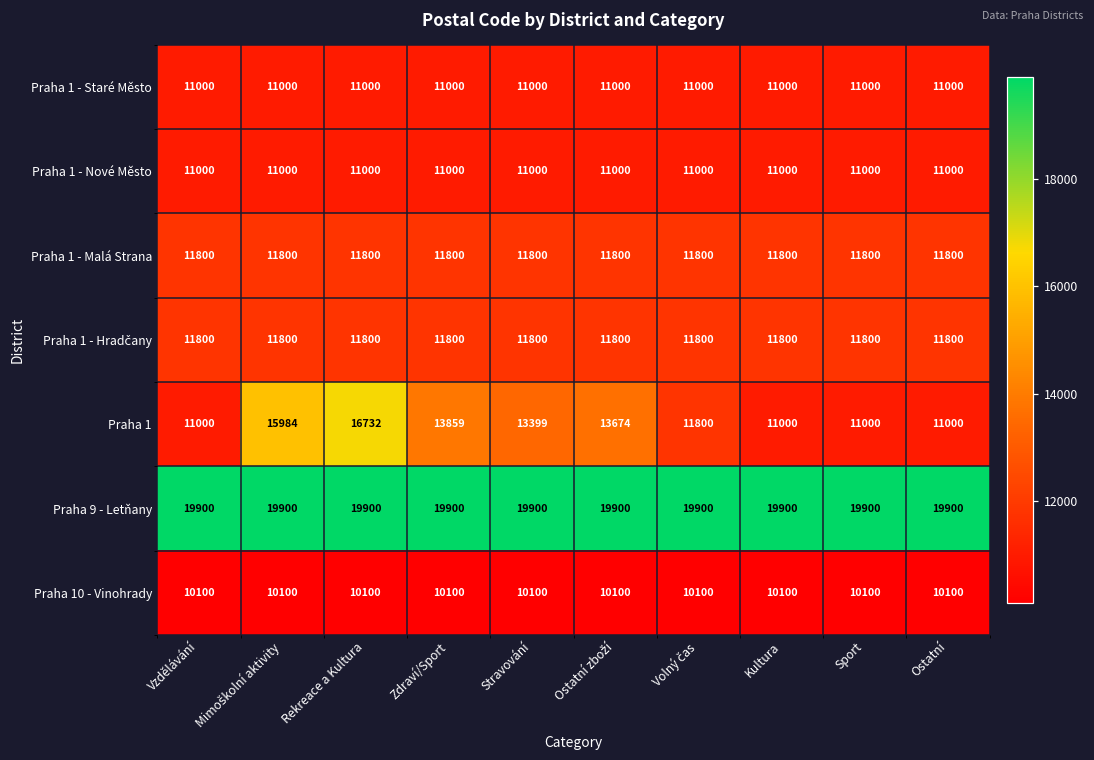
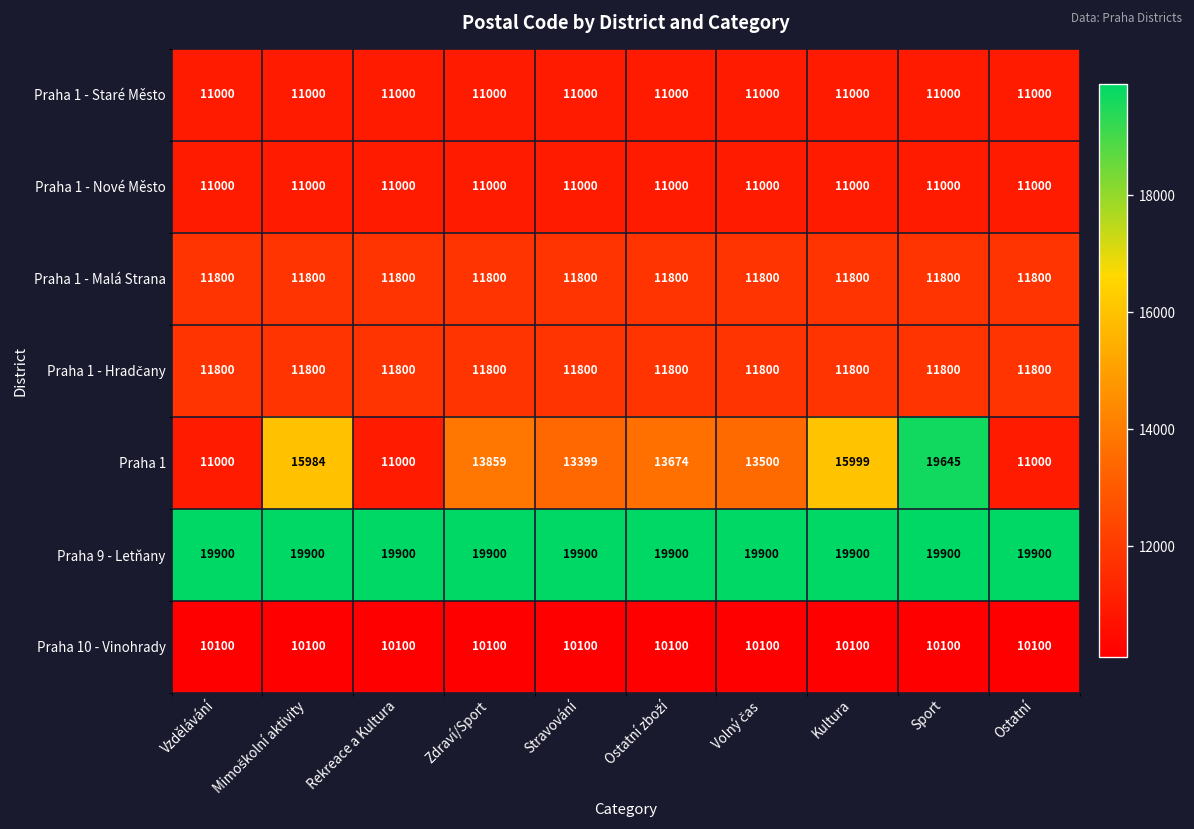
  {
    "Praha 1 - Staré Město": {
      "Vzdělávání": 11000,
      "Mimoškolní aktivity": 11000,
      "Rekreace a Kultura": 11000,
      "Zdraví/Sport": 11000,
      "Stravování": 11000,
      "Ostatní zboží": 11000,
      "Volný čas": 11000,
      "Kultura": 11000,
      "Sport": 11000,
      "Ostatní": 11000
    },
    "Praha 1 - Nové Město": {
      "Vzdělávání": 11000,
      "Mimoškolní aktivity": 11000,
      "Rekreace a Kultura": 11000,
      "Zdraví/Sport": 11000,
      "Stravování": 11000,
      "Ostatní zboží": 11000,
      "Volný čas": 11000,
      "Kultura": 11000,
      "Sport": 11000,
      "Ostatní": 11000
    },
    "Praha 1 - Malá Strana": {
      "Vzdělávání": 11800,
      "Mimoškolní aktivity": 11800,
      "Rekreace a Kultura": 11800,
      "Zdraví/Sport": 11800,
      "Stravování": 11800,
      "Ostatní zboží": 11800,
      "Volný čas": 11800,
      "Kultura": 11800,
      "Sport": 11800,
      "Ostatní": 11800
    },
    "Praha 1 - Hradčany": {
      "Vzdělávání": 11800,
      "Mimoškolní aktivity": 11800,
      "Rekreace a Kultura": 11800,
      "Zdraví/Sport": 11800,
      "Stravování": 11800,
      "Ostatní zboží": 11800,
      "Volný čas": 11800,
      "Kultura": 11800,
      "Sport": 11800,
      "Ostatní": 11800
    },
    "Praha 1": {
      "Vzdělávání": 11000,
      "Mimoškolní aktivity": 15984,
-     "Rekreace a Kultura": 16732,
+     "Rekreace a Kultura": 11000,
      "Zdraví/Sport": 13859,
      "Stravování": 13399,
      "Ostatní zboží": 13674,
-     "Volný čas": 11800,
-     "Kultura": 11000,
-     "Sport": 11000,
+     "Volný čas": 13500,
+     "Kultura": 15999,
+     "Sport": 19645,
      "Ostatní": 11000
    },
    "Praha 9 - Letňany": {
      "Vzdělávání": 19900,
      "Mimoškolní aktivity": 19900,
      "Rekreace a Kultura": 19900,
      "Zdraví/Sport": 19900,
      "Stravování": 19900,
      "Ostatní zboží": 19900,
      "Volný čas": 19900,
      "Kultura": 19900,
      "Sport": 19900,
      "Ostatní": 19900
    },
    "Praha 10 - Vinohrady": {
      "Vzdělávání": 10100,
      "Mimoškolní aktivity": 10100,
      "Rekreace a Kultura": 10100,
      "Zdraví/Sport": 10100,
      "Stravování": 10100,
      "Ostatní zboží": 10100,
      "Volný čas": 10100,
      "Kultura": 10100,
      "Sport": 10100,
      "Ostatní": 10100
    }
  }
